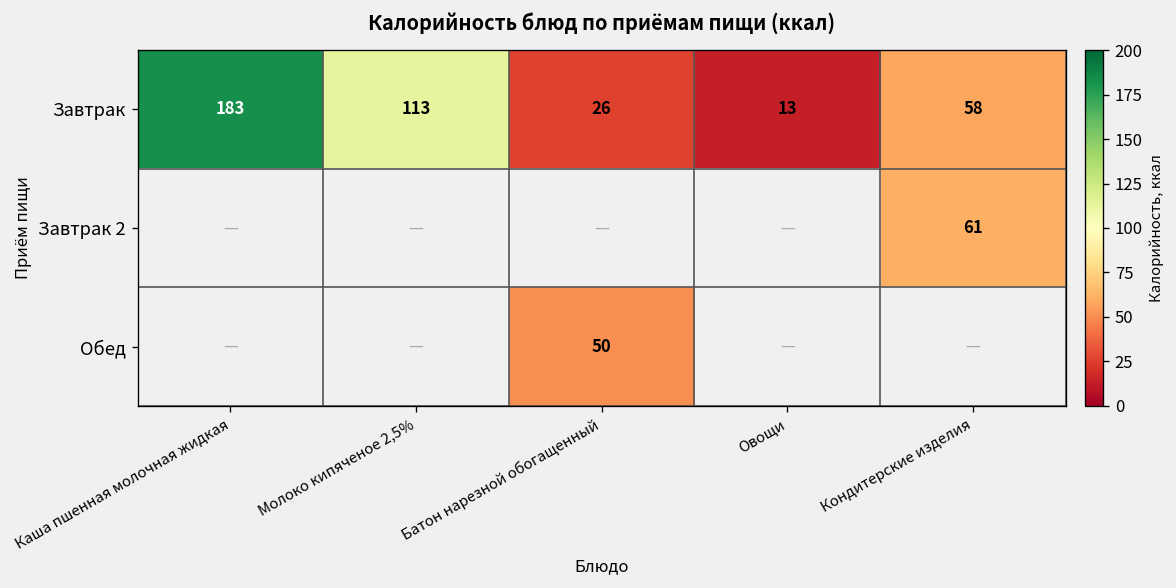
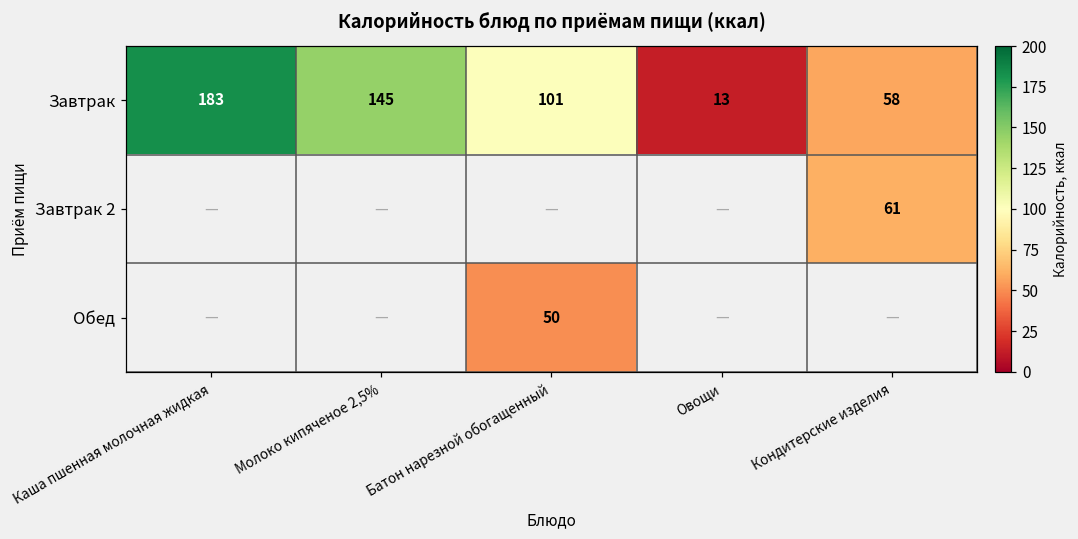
  {
    "Завтрак": {
      "Каша пшенная молочная жидкая": 183,
-     "Молоко кипяченое 2,5%": 113,
-     "Батон нарезной обогащенный": 26,
+     "Молоко кипяченое 2,5%": 145,
+     "Батон нарезной обогащенный": 101,
      "Овощи": 13,
      "Кондитерские изделия": 58
    },
    "Завтрак 2": {
      "Кондитерские изделия": 61
    },
    "Обед": {
      "Батон нарезной обогащенный": 50
    }
  }
